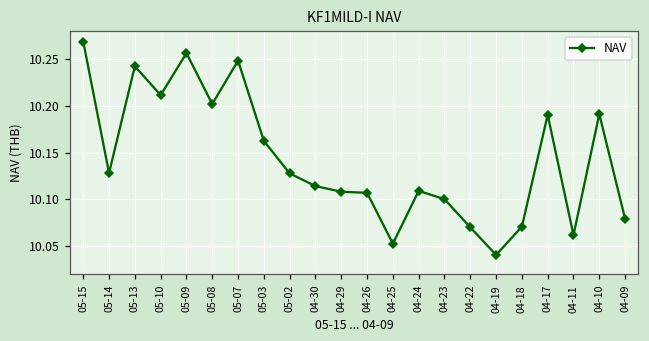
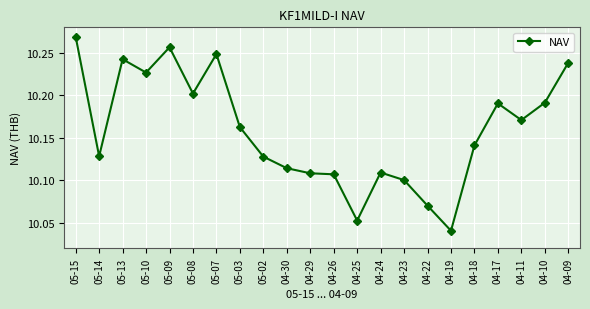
  {
    "05-15": 10.27,
    "05-14": 10.13,
    "05-13": 10.24,
-   "05-10": 10.21,
+   "05-10": 10.23,
    "05-09": 10.26,
    "05-08": 10.20,
    "05-07": 10.25,
    "05-03": 10.16,
    "05-02": 10.13,
    "04-30": 10.11,
    "04-29": 10.11,
    "04-26": 10.11,
    "04-25": 10.05,
    "04-24": 10.11,
    "04-23": 10.10,
    "04-22": 10.07,
    "04-19": 10.04,
-   "04-18": 10.07,
+   "04-18": 10.14,
    "04-17": 10.19,
-   "04-11": 10.06,
+   "04-11": 10.17,
    "04-10": 10.19,
-   "04-09": 10.08
+   "04-09": 10.24
  }
